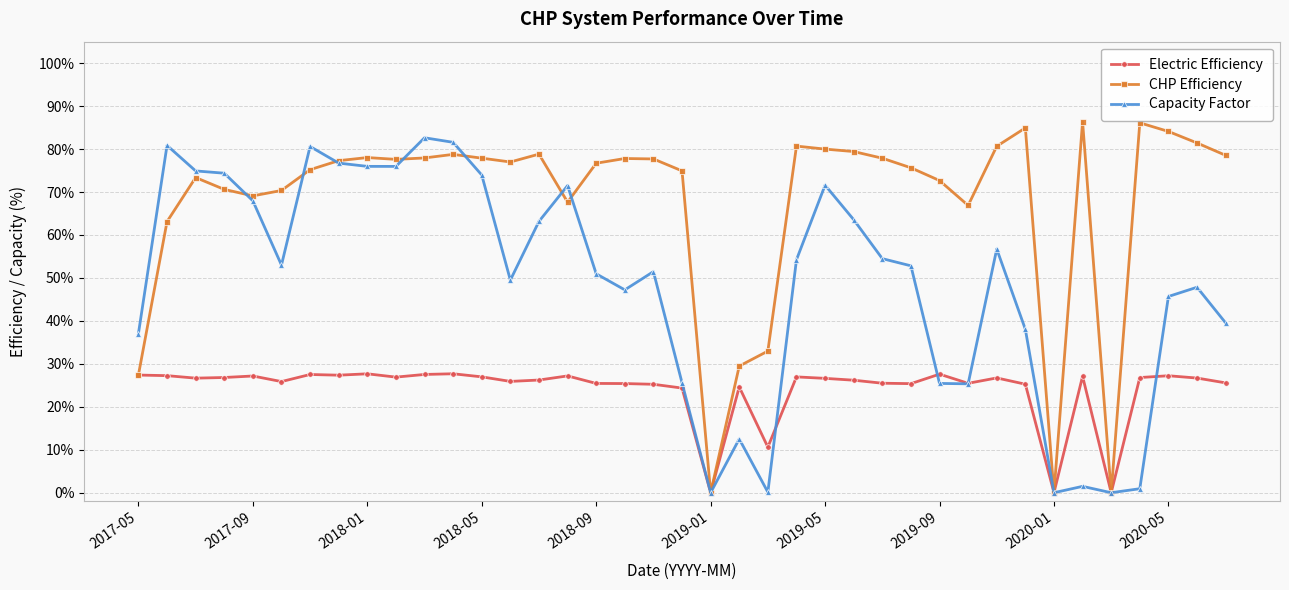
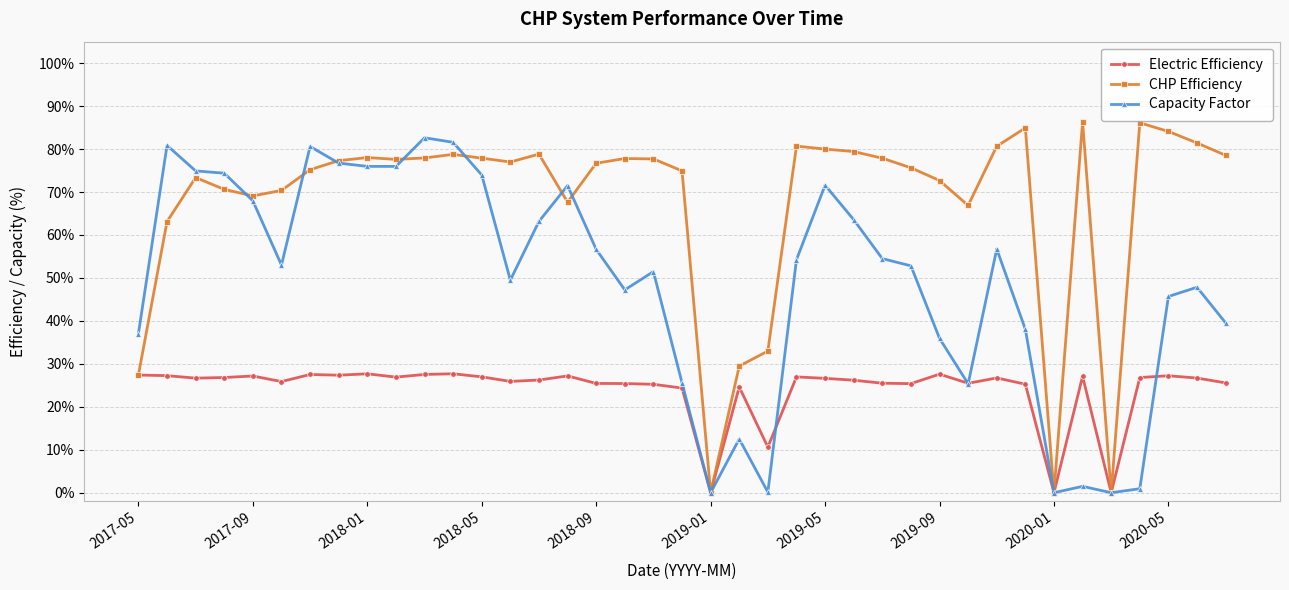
  {
    "Capacity Factor": {
      "2017-05": "37%",
      "2017-09": "68%",
      "2018-01": "76%",
      "2018-05": "74%",
-     "2018-09": "51%",
+     "2018-09": "57%",
      "2019-05": "72%",
-     "2019-09": "25%",
+     "2019-09": "36%",
      "2020-05": "46%"
    }
  }
